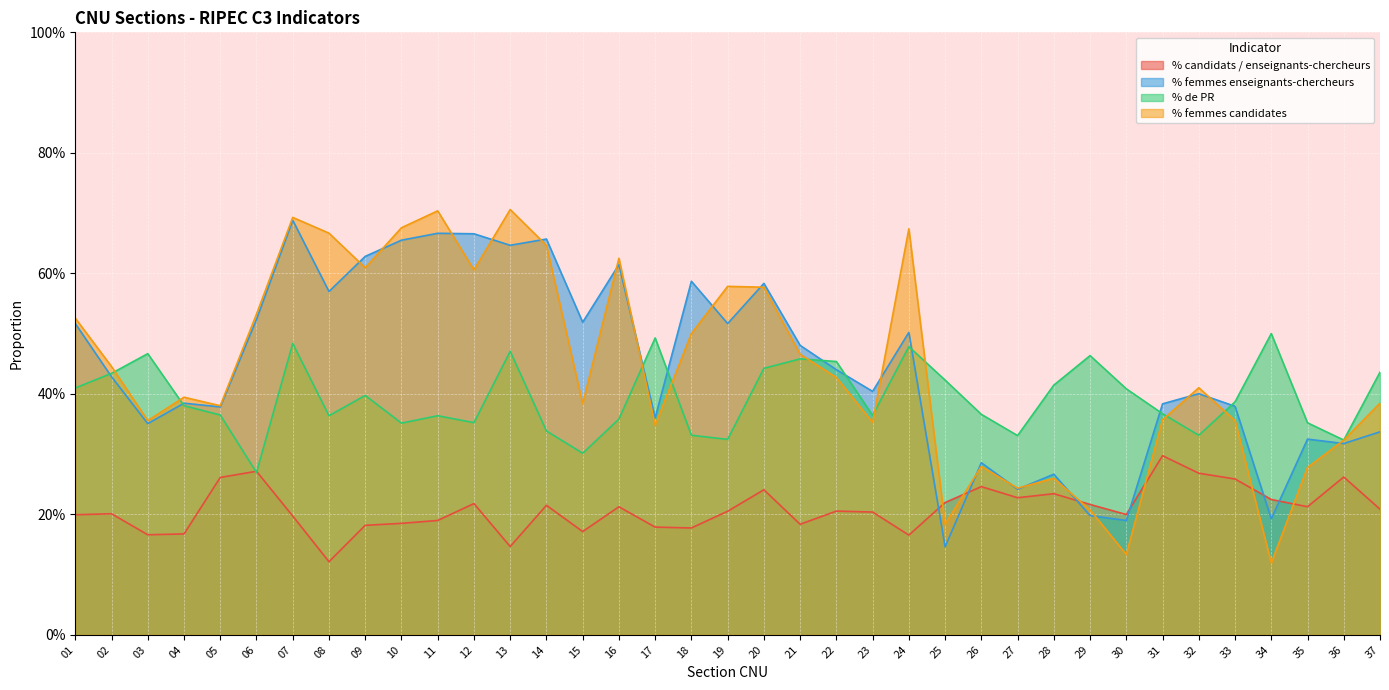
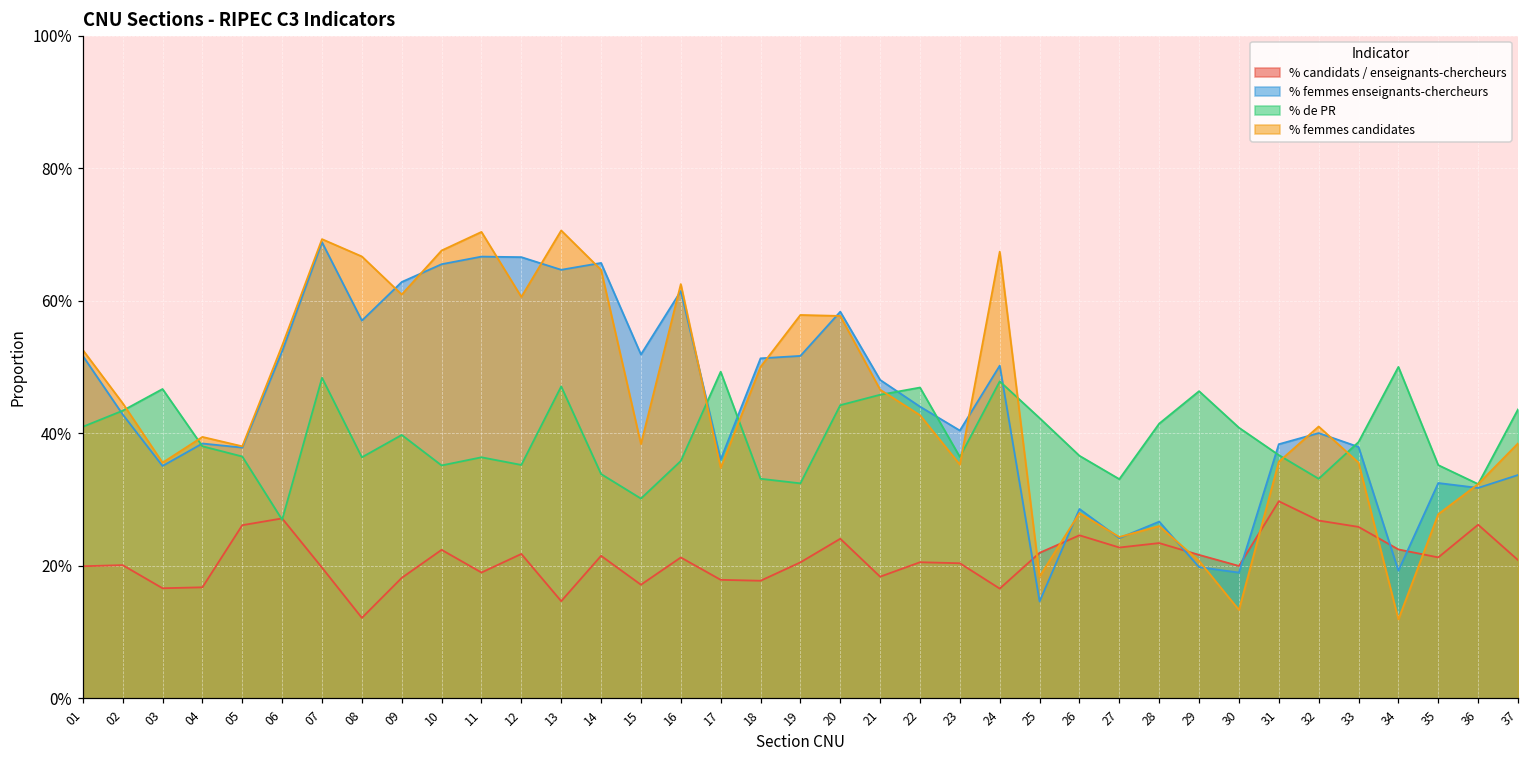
  {
    "% candidats / enseignants-chercheurs": {
      "01": "20%",
      "02": "20%",
      "03": "17%",
      "04": "17%",
      "05": "26%",
      "07": "20%",
      "08": "12%",
      "09": "18%",
-     "10": "19%",
+     "10": "22%",
      "11": "19%",
      "12": "22%",
      "13": "15%",
      "14": "21%",
      "15": "17%",
      "16": "21%",
      "17": "18%",
      "18": "18%",
      "19": "21%",
      "20": "24%",
      "21": "18%",
      "22": "21%",
      "23": "20%",
      "24": "17%",
      "25": "22%",
      "26": "25%",
      "27": "23%",
      "28": "23%",
      "29": "22%",
      "30": "20%",
      "31": "30%",
      "32": "27%",
      "33": "26%",
      "34": "22%",
      "35": "21%",
      "36": "26%",
      "37": "21%"
    },
    "% femmes enseignants-chercheurs": {
      "01": "52%",
      "02": "43%",
      "03": "35%",
      "06": "52%",
      "07": "69%",
      "08": "57%",
      "09": "63%",
      "10": "66%",
      "11": "67%",
      "12": "67%",
      "13": "65%",
      "14": "66%",
      "15": "52%",
      "16": "61%",
      "17": "36%",
-     "18": "59%",
+     "18": "51%",
      "19": "52%",
      "20": "58%",
      "21": "48%",
      "22": "44%",
      "23": "40%",
      "24": "50%",
      "25": "15%",
      "26": "29%",
      "28": "27%",
      "29": "20%",
      "30": "19%",
      "31": "38%",
      "32": "40%",
      "33": "38%",
      "34": "19%",
      "35": "32%",
      "36": "32%",
      "37": "34%"
    },
    "% de PR": {
      "01": "41%",
      "02": "43%",
      "03": "47%",
      "05": "36%",
      "07": "48%",
      "08": "36%",
      "09": "40%",
      "10": "35%",
      "11": "36%",
      "12": "35%",
      "13": "47%",
      "14": "34%",
      "15": "30%",
      "16": "36%",
      "17": "49%",
      "18": "33%",
      "19": "32%",
      "20": "44%",
      "21": "46%",
-     "22": "45%",
+     "22": "47%",
      "23": "36%",
      "24": "48%",
      "25": "42%",
      "26": "37%",
      "27": "33%",
      "28": "41%",
      "29": "46%",
      "30": "41%",
      "31": "37%",
      "32": "33%",
      "33": "39%",
      "34": "50%",
      "35": "35%",
      "37": "44%"
    },
    "% femmes candidates": {
      "01": "53%",
      "02": "45%",
      "03": "36%",
      "04": "39%",
      "06": "53%",
      "07": "69%",
      "08": "67%",
      "09": "61%",
      "10": "68%",
      "11": "70%",
      "12": "61%",
      "13": "71%",
      "14": "65%",
      "15": "38%",
      "16": "63%",
      "17": "35%",
      "18": "50%",
      "19": "58%",
      "20": "58%",
      "21": "47%",
      "22": "43%",
      "23": "35%",
      "24": "67%",
      "25": "18%",
      "26": "28%",
      "28": "26%",
      "29": "21%",
      "30": "13%",
      "31": "36%",
      "32": "41%",
      "33": "36%",
      "34": "12%",
      "35": "28%",
      "37": "38%"
    }
  }
